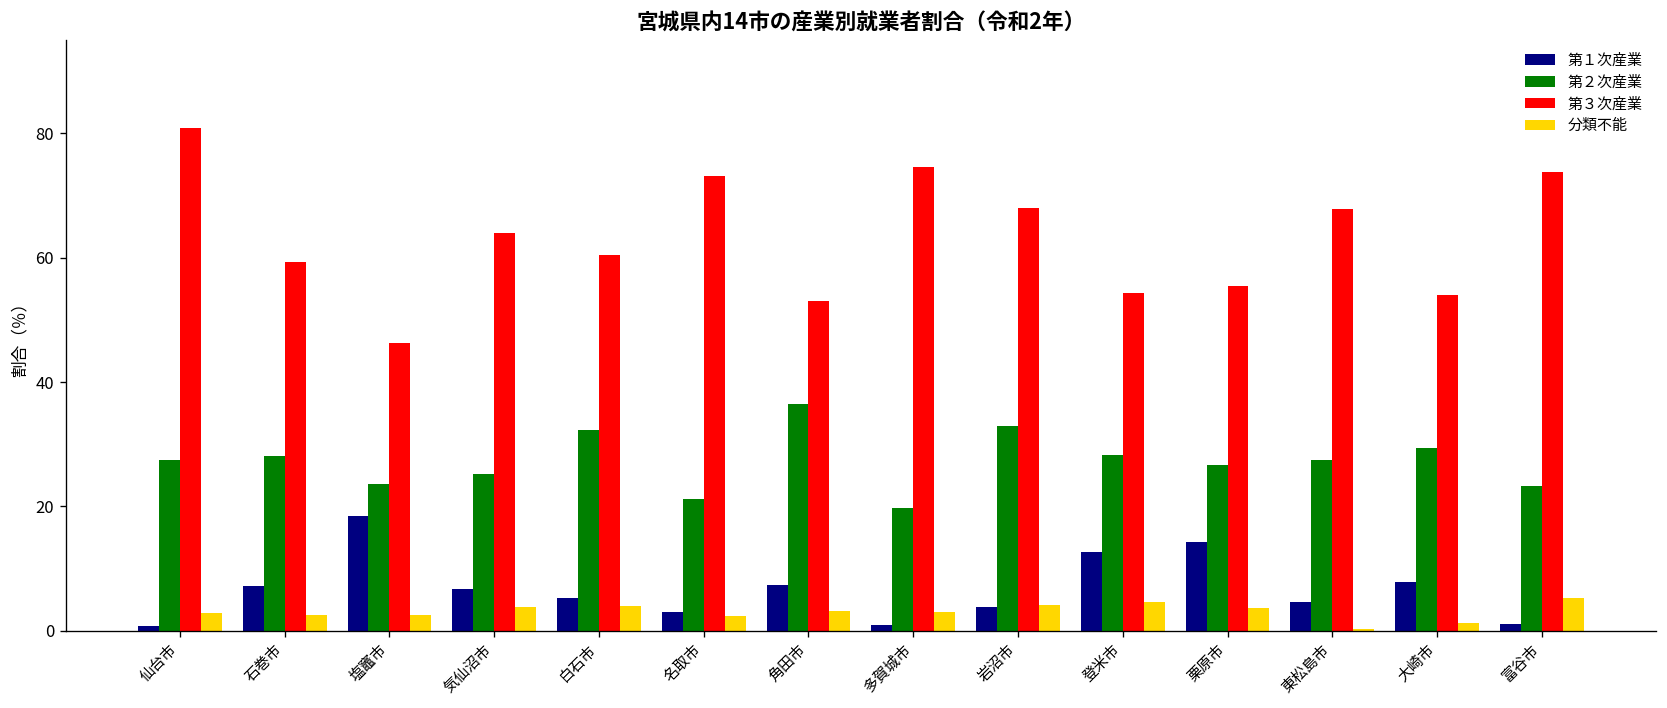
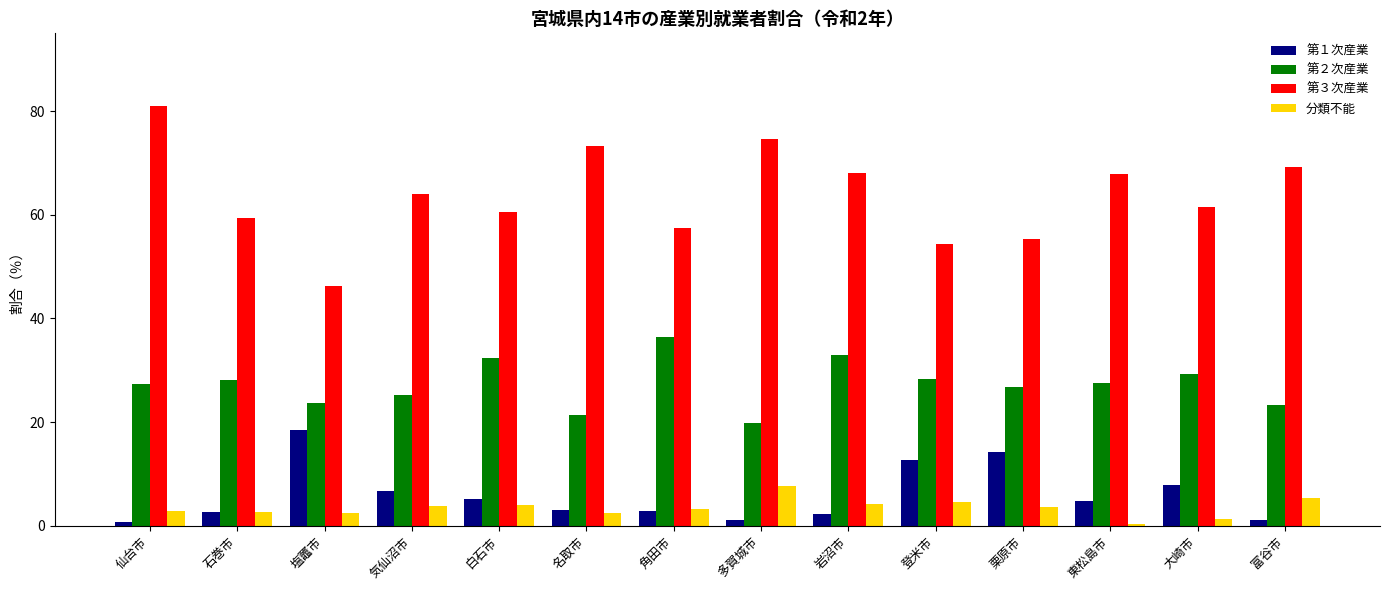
  {
    "第１次産業": {
      "仙台市": 1,
-     "石巻市": 7,
+     "石巻市": 3,
      "塩竈市": 18,
      "気仙沼市": 7,
      "白石市": 5,
      "名取市": 3,
-     "角田市": 7,
+     "角田市": 3,
      "多賀城市": 1,
-     "岩沼市": 4,
+     "岩沼市": 2,
      "登米市": 13,
      "栗原市": 14,
      "東松島市": 5,
      "大崎市": 8,
      "富谷市": 1
    },
    "第２次産業": {
      "仙台市": 27,
      "石巻市": 28,
      "塩竈市": 24,
      "気仙沼市": 25,
      "白石市": 32,
      "名取市": 21,
      "角田市": 36,
      "多賀城市": 20,
      "岩沼市": 33,
      "登米市": 28,
      "栗原市": 27,
      "東松島市": 28,
      "大崎市": 29,
      "富谷市": 23
    },
    "第３次産業": {
      "仙台市": 81,
      "石巻市": 59,
      "塩竈市": 46,
      "気仙沼市": 64,
      "白石市": 60,
      "名取市": 73,
-     "角田市": 53,
+     "角田市": 58,
      "多賀城市": 75,
      "岩沼市": 68,
      "登米市": 54,
      "栗原市": 55,
      "東松島市": 68,
-     "大崎市": 54,
-     "富谷市": 74
+     "大崎市": 61,
+     "富谷市": 69
    },
    "分類不能": {
      "仙台市": 3,
      "石巻市": 3,
      "塩竈市": 3,
      "気仙沼市": 4,
      "白石市": 4,
      "名取市": 2,
      "角田市": 3,
-     "多賀城市": 3,
+     "多賀城市": 8,
      "岩沼市": 4,
      "登米市": 5,
      "栗原市": 4,
      "大崎市": 1,
      "富谷市": 5
    }
  }
